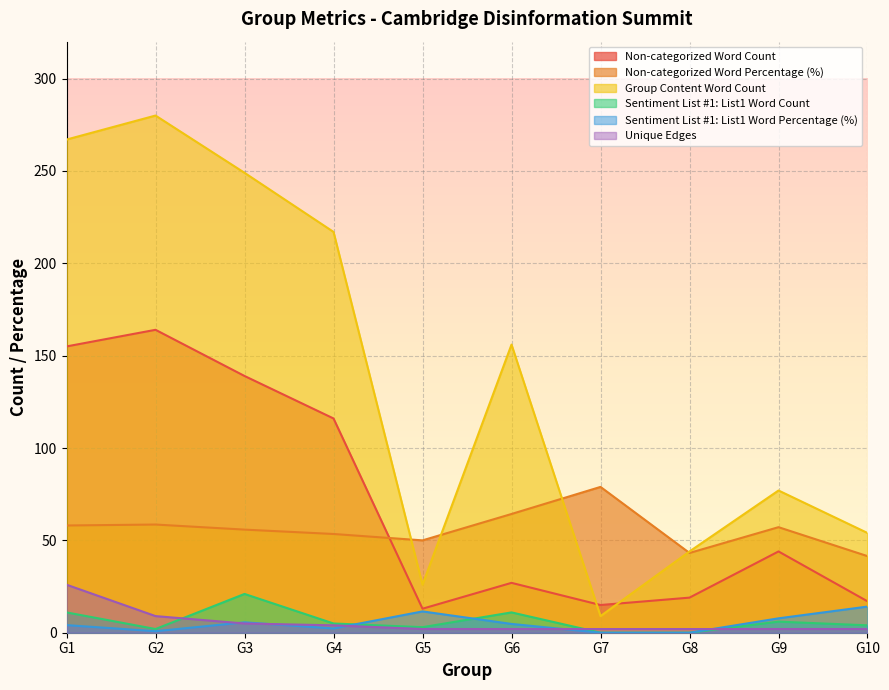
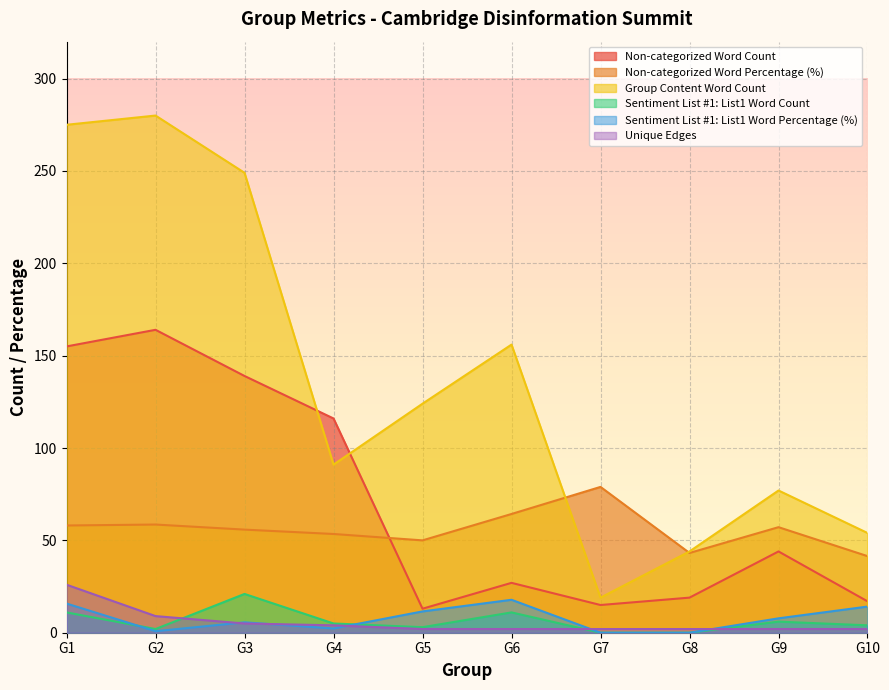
  {
    "Group Content Word Count": {
-     "G1": 267,
+     "G1": 275,
      "G2": 280,
      "G3": 249,
-     "G4": 217,
-     "G5": 26,
+     "G4": 91,
+     "G5": 124,
      "G6": 156,
-     "G7": 9,
+     "G7": 19,
      "G9": 77,
      "G10": 54
    },
    "Sentiment List #1: List1 Word Count": {
      "G1": 11,
      "G3": 21,
      "G6": 11,
      "G9": 6,
      "G10": 4
    },
    "Sentiment List #1: List1 Word Percentage (%)": {
-     "G1": 4,
+     "G1": 16,
      "G4": 2,
      "G5": 12,
-     "G6": 5,
+     "G6": 18,
      "G9": 8,
      "G10": 14
    },
    "Unique Edges": {
      "G1": 26,
      "G2": 9,
      "G6": 2,
      "G7": 2,
      "G8": 2,
      "G9": 2,
      "G10": 2
    }
  }
